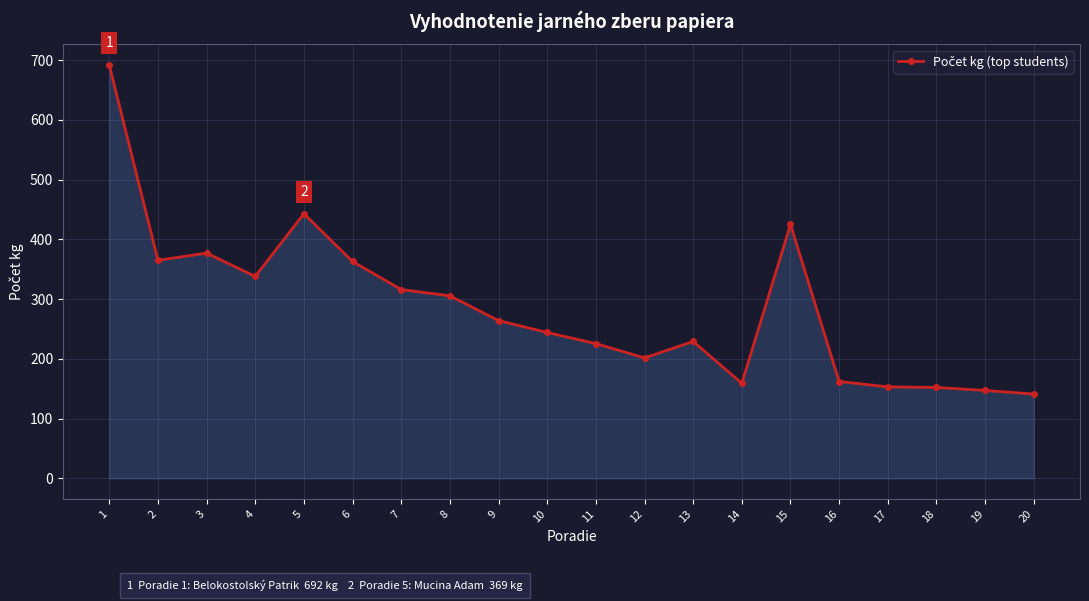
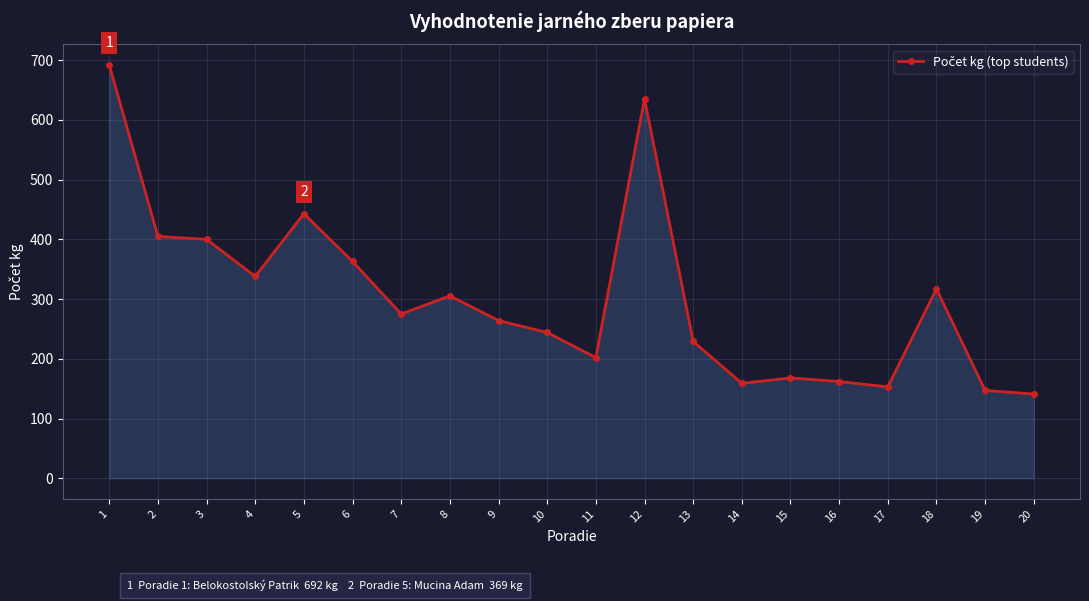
  {
-   "2": 370,
-   "3": 380,
+   "2": 410,
+   "3": 400,
    "4": 340,
    "6": 360,
-   "7": 320,
+   "7": 280,
    "8": 310,
    "9": 260,
    "10": 240,
-   "11": 230,
-   "12": 200,
+   "11": 200,
+   "12": 640,
    "13": 230,
    "14": 160,
-   "15": 430,
+   "15": 170,
    "16": 160,
    "17": 150,
-   "18": 150,
+   "18": 320,
    "19": 150,
    "20": 140
  }
